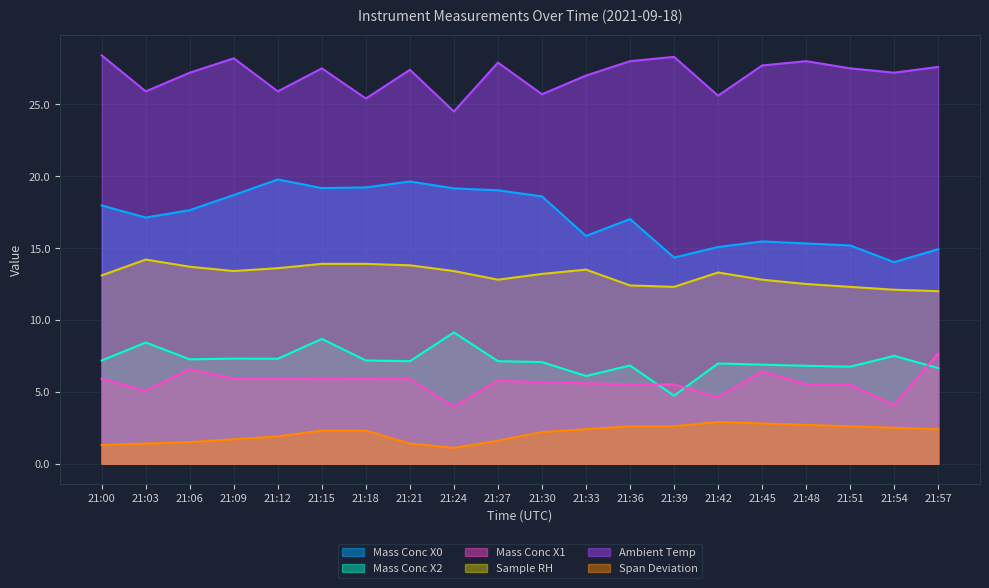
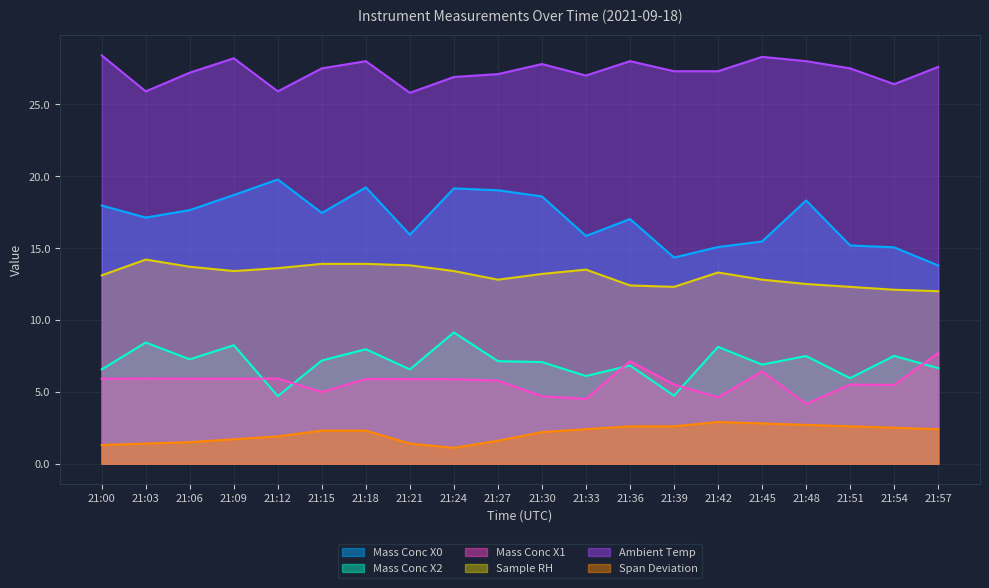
  {
    "Mass Conc X0": {
      "21:00": 18.0,
      "21:03": 17.1,
      "21:06": 17.6,
      "21:09": 18.7,
      "21:12": 19.8,
-     "21:15": 19.2,
+     "21:15": 17.4,
      "21:18": 19.2,
-     "21:21": 19.6,
+     "21:21": 15.9,
      "21:24": 19.2,
      "21:27": 19.0,
      "21:30": 18.6,
      "21:33": 15.8,
      "21:36": 17.0,
      "21:39": 14.3,
      "21:42": 15.1,
      "21:45": 15.5,
-     "21:48": 15.3,
+     "21:48": 18.3,
      "21:51": 15.2,
-     "21:54": 14.0,
-     "21:57": 14.9
+     "21:54": 15.1,
+     "21:57": 13.8
    },
    "Mass Conc X2": {
-     "21:00": 7.2,
+     "21:00": 6.6,
      "21:03": 8.4,
      "21:06": 7.3,
-     "21:09": 7.3,
-     "21:12": 7.3,
-     "21:15": 8.7,
-     "21:18": 7.2,
-     "21:21": 7.1,
+     "21:09": 8.2,
+     "21:12": 4.7,
+     "21:15": 7.2,
+     "21:18": 8.0,
+     "21:21": 6.6,
      "21:24": 9.1,
      "21:27": 7.1,
      "21:30": 7.1,
      "21:33": 6.1,
      "21:36": 6.8,
      "21:39": 4.7,
-     "21:42": 7.0,
+     "21:42": 8.1,
      "21:45": 6.9,
-     "21:48": 6.8,
-     "21:51": 6.8,
+     "21:48": 7.5,
+     "21:51": 6.0,
      "21:54": 7.5,
      "21:57": 6.7
    },
    "Mass Conc X1": {
      "21:00": 5.9,
-     "21:03": 5.1,
-     "21:06": 6.6,
+     "21:03": 5.9,
+     "21:06": 5.9,
      "21:09": 5.9,
      "21:12": 5.9,
-     "21:15": 5.9,
+     "21:15": 5.0,
      "21:18": 5.9,
      "21:21": 5.9,
-     "21:24": 4.0,
+     "21:24": 5.9,
      "21:27": 5.8,
-     "21:30": 5.7,
-     "21:33": 5.6,
-     "21:36": 5.5,
+     "21:30": 4.7,
+     "21:33": 4.5,
+     "21:36": 7.1,
      "21:39": 5.5,
      "21:42": 4.6,
      "21:45": 6.4,
-     "21:48": 5.5,
+     "21:48": 4.2,
      "21:51": 5.5,
-     "21:54": 4.1,
+     "21:54": 5.5,
      "21:57": 7.7
    },
    "Ambient Temp": {
      "21:00": 28.4,
      "21:03": 25.9,
      "21:06": 27.2,
      "21:09": 28.2,
      "21:12": 25.9,
      "21:15": 27.5,
-     "21:18": 25.4,
-     "21:21": 27.4,
-     "21:24": 24.5,
-     "21:27": 27.9,
-     "21:30": 25.7,
+     "21:18": 28.0,
+     "21:21": 25.8,
+     "21:24": 26.9,
+     "21:27": 27.1,
+     "21:30": 27.8,
      "21:33": 27.0,
      "21:36": 28.0,
-     "21:39": 28.3,
-     "21:42": 25.6,
-     "21:45": 27.7,
+     "21:39": 27.3,
+     "21:42": 27.3,
+     "21:45": 28.3,
      "21:48": 28.0,
      "21:51": 27.5,
-     "21:54": 27.2,
+     "21:54": 26.4,
      "21:57": 27.6
    }
  }
